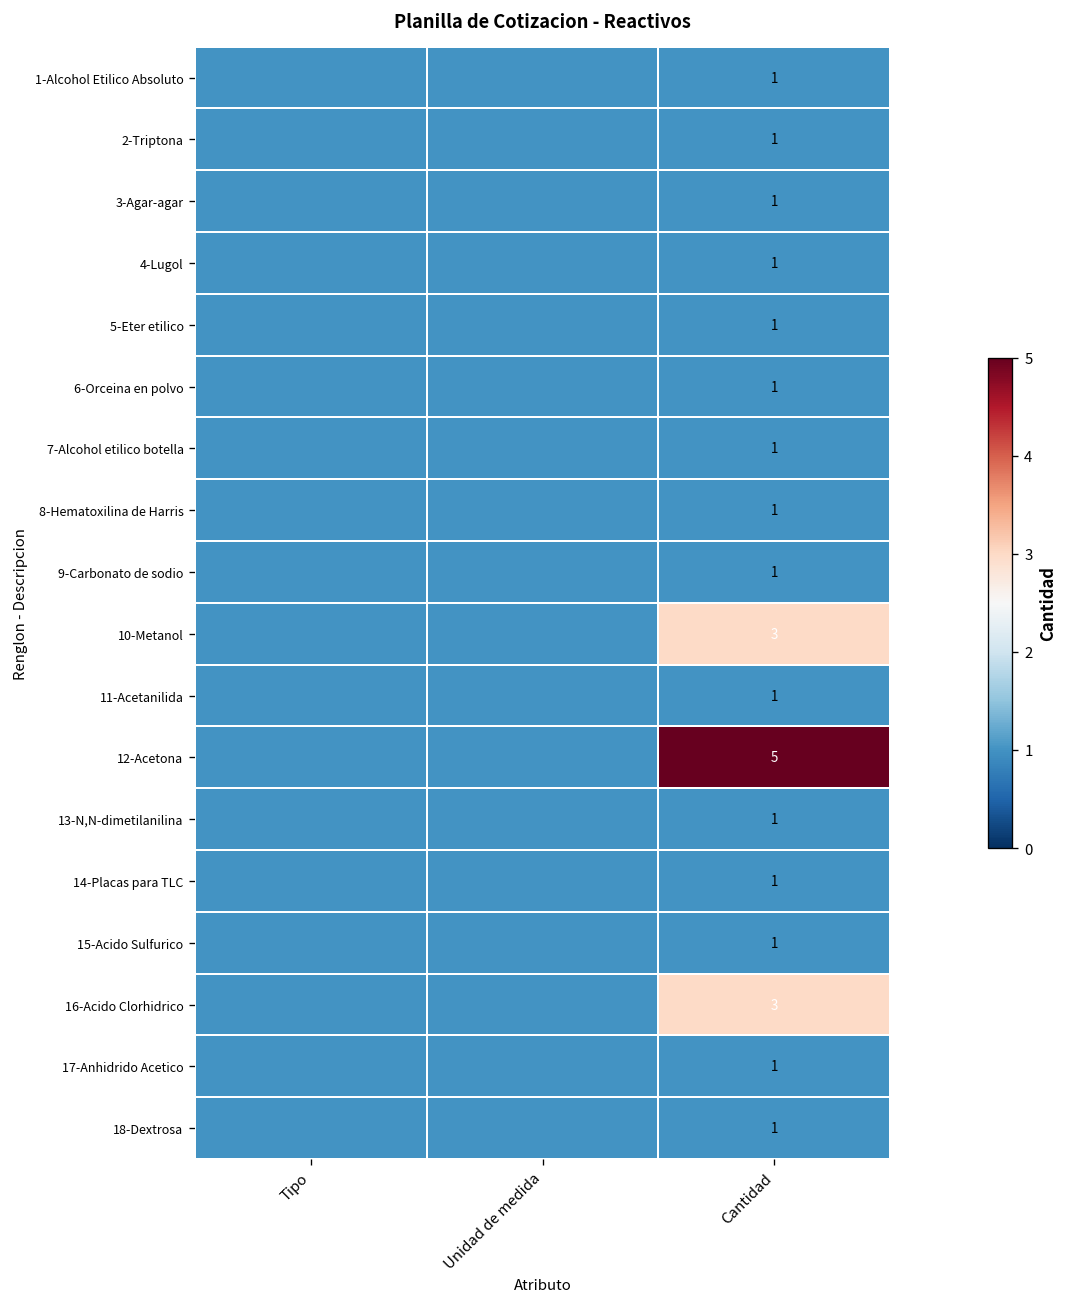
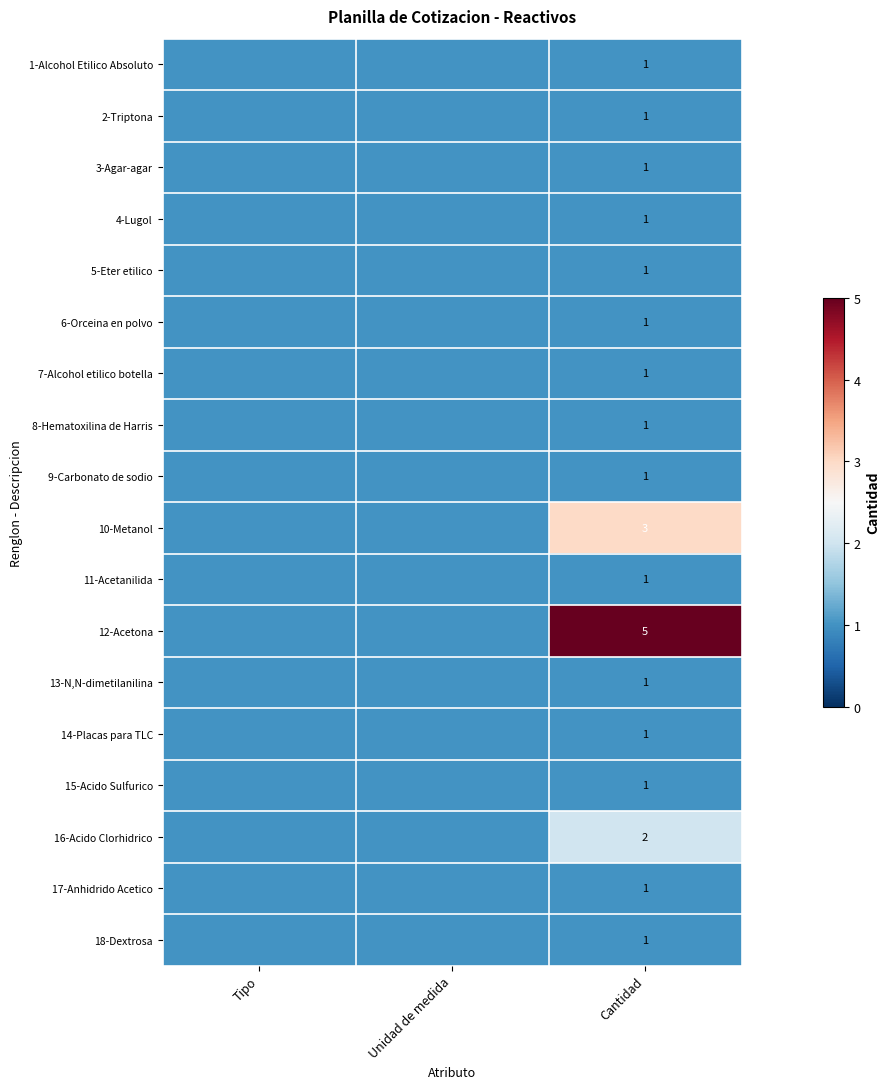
  {
    "1-Alcohol Etilico Absoluto": {
      "Cantidad": 1
    },
    "2-Triptona": {
      "Cantidad": 1
    },
    "3-Agar-agar": {
      "Cantidad": 1
    },
    "4-Lugol": {
      "Cantidad": 1
    },
    "5-Eter etilico": {
      "Cantidad": 1
    },
    "6-Orceina en polvo": {
      "Cantidad": 1
    },
    "7-Alcohol etilico botella": {
      "Cantidad": 1
    },
    "8-Hematoxilina de Harris": {
      "Cantidad": 1
    },
    "9-Carbonato de sodio": {
      "Cantidad": 1
    },
    "10-Metanol": {
      "Cantidad": 3
    },
    "11-Acetanilida": {
      "Cantidad": 1
    },
    "12-Acetona": {
      "Cantidad": 5
    },
    "13-N,N-dimetilanilina": {
      "Cantidad": 1
    },
    "14-Placas para TLC": {
      "Cantidad": 1
    },
    "15-Acido Sulfurico": {
      "Cantidad": 1
    },
    "16-Acido Clorhidrico": {
-     "Cantidad": 3
+     "Cantidad": 2
    },
    "17-Anhidrido Acetico": {
      "Cantidad": 1
    },
    "18-Dextrosa": {
      "Cantidad": 1
    }
  }
